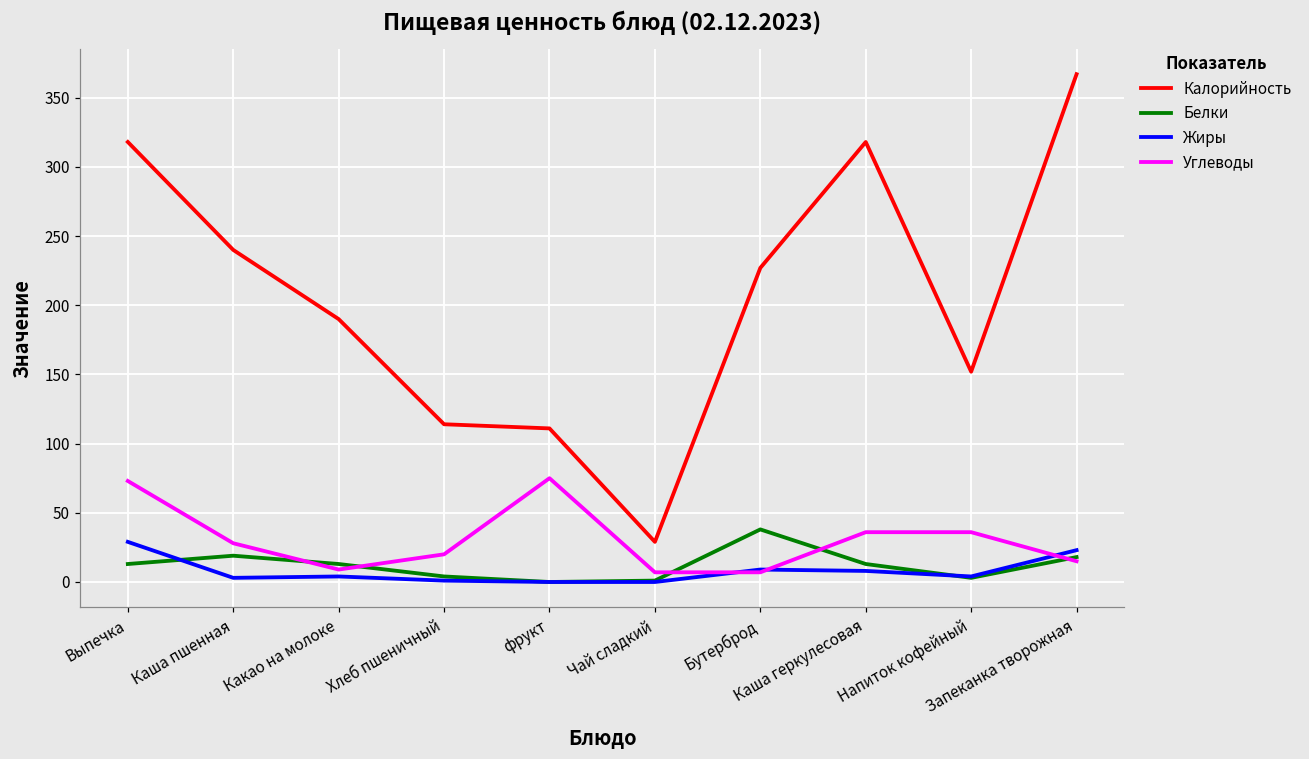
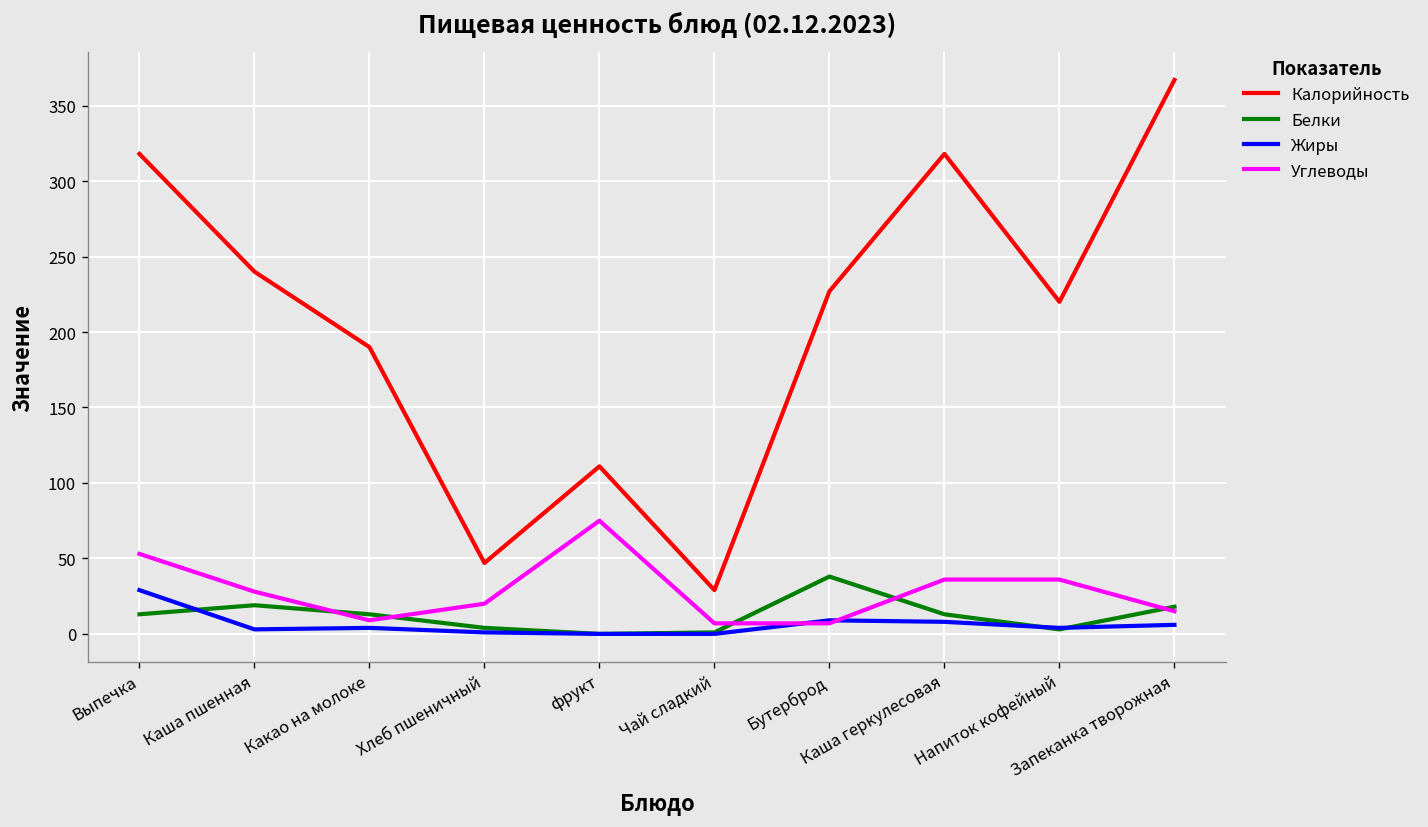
  {
    "Калорийность": {
      "Выпечка": 318,
      "Каша пшенная": 240,
      "Какао на молоке": 190,
-     "Хлеб пшеничный": 114,
+     "Хлеб пшеничный": 47,
      "фрукт": 111,
      "Чай сладкий": 29,
      "Бутерброд": 227,
      "Каша геркулесовая": 318,
-     "Напиток кофейный": 152,
+     "Напиток кофейный": 220,
      "Запеканка творожная": 367
    },
    "Белки": {
      "Выпечка": 13,
      "Каша пшенная": 19,
      "Какао на молоке": 13,
      "Хлеб пшеничный": 4,
      "Бутерброд": 38,
      "Каша геркулесовая": 13,
      "Запеканка творожная": 18
    },
    "Жиры": {
      "Выпечка": 29,
      "Каша пшенная": 3,
      "Какао на молоке": 4,
      "Хлеб пшеничный": 1,
      "Каша геркулесовая": 8,
-     "Запеканка творожная": 23
+     "Запеканка творожная": 6
    },
    "Углеводы": {
-     "Выпечка": 73,
+     "Выпечка": 53,
      "Каша пшенная": 28,
      "Какао на молоке": 9,
      "Хлеб пшеничный": 20,
      "фрукт": 75,
      "Чай сладкий": 7,
      "Каша геркулесовая": 36,
      "Напиток кофейный": 36,
      "Запеканка творожная": 15
    }
  }
